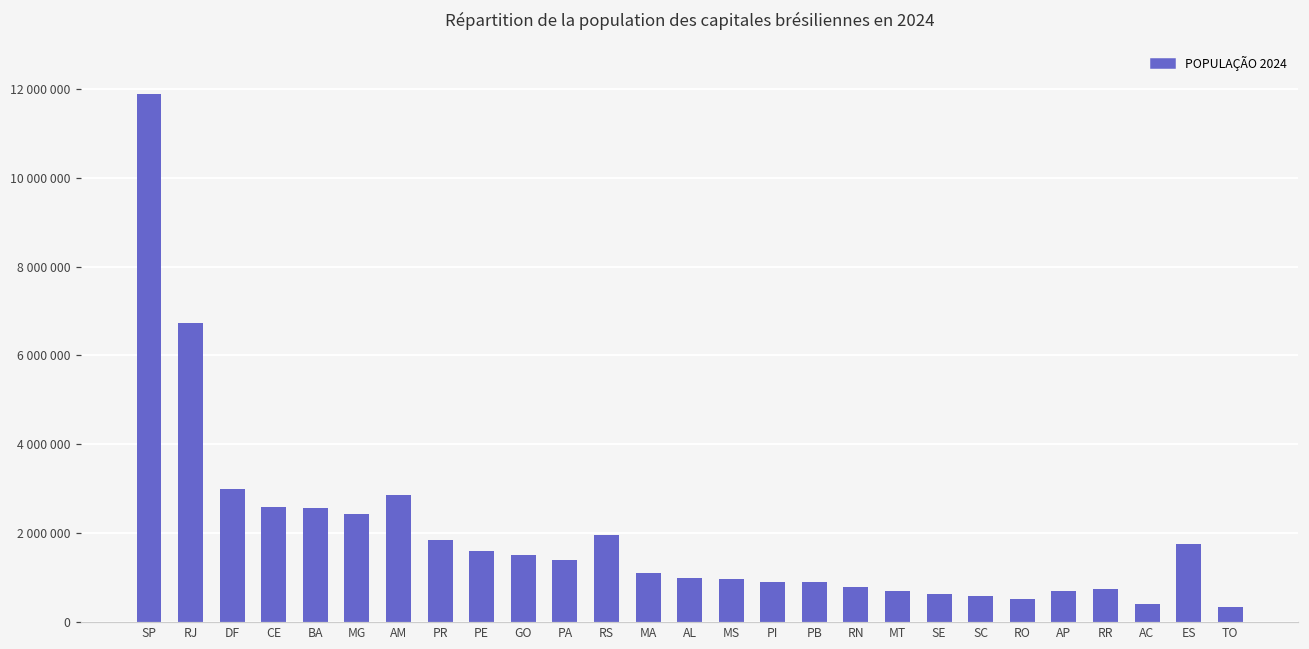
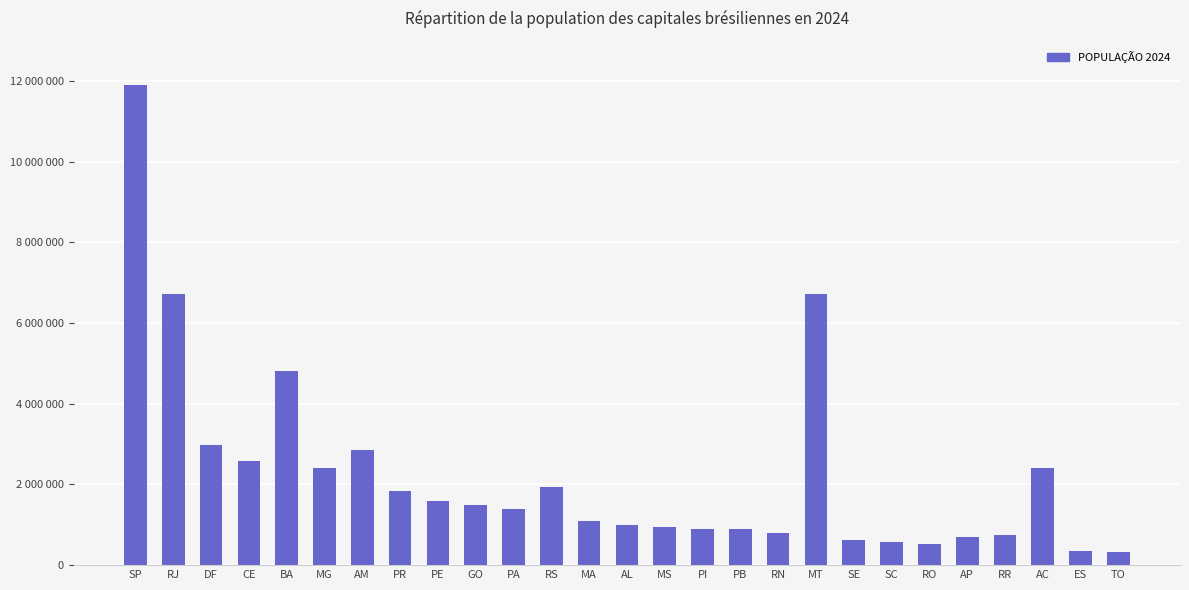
  {
    "SP": 11900000,
    "RJ": 6700000,
    "DF": 3000000,
    "CE": 2600000,
-   "BA": 2600000,
+   "BA": 4800000,
    "MG": 2400000,
    "AM": 2900000,
    "PR": 1800000,
    "PE": 1600000,
    "GO": 1500000,
    "PA": 1400000,
    "RS": 1900000,
    "MA": 1100000,
    "AL": 1000000,
    "MS": 1000000,
    "PI": 900000,
    "PB": 900000,
    "RN": 800000,
-   "MT": 700000,
+   "MT": 6700000,
    "SE": 600000,
    "SC": 600000,
    "RO": 500000,
    "AP": 700000,
    "RR": 700000,
-   "AC": 400000,
-   "ES": 1700000,
+   "AC": 2400000,
+   "ES": 300000,
    "TO": 300000
  }
